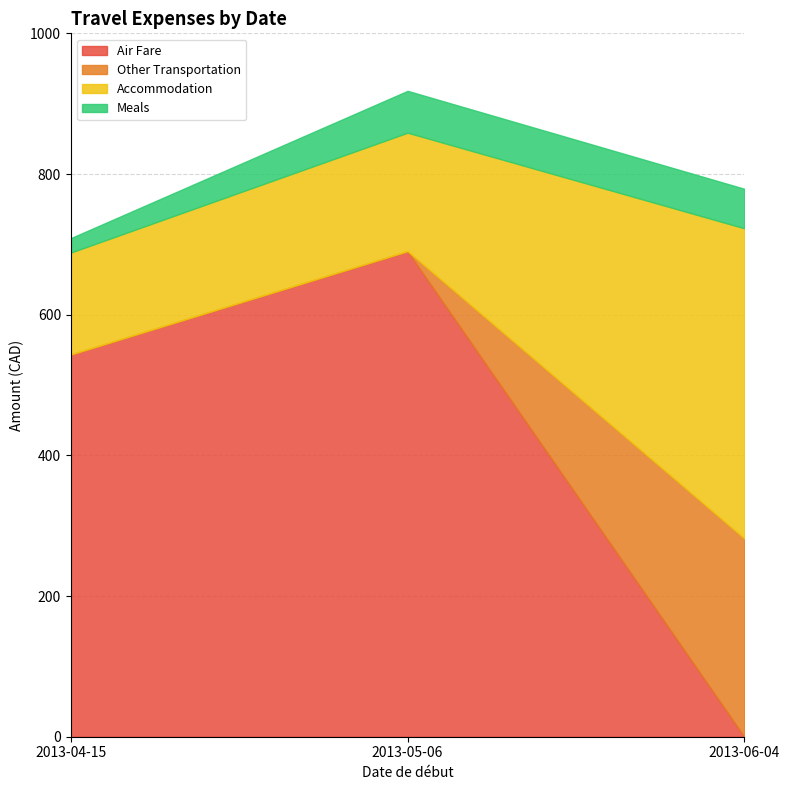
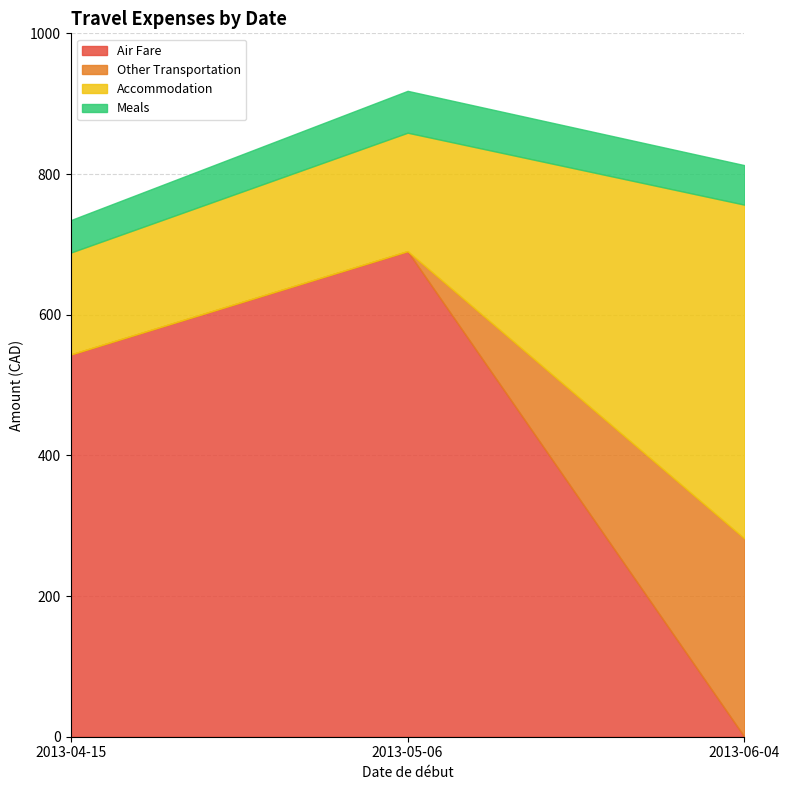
  {
    "Accommodation": {
      "2013-04-15": 140,
      "2013-05-06": 170,
-     "2013-06-04": 440
+     "2013-06-04": 470
    },
    "Meals": {
-     "2013-04-15": 20,
+     "2013-04-15": 50,
      "2013-05-06": 60,
      "2013-06-04": 60
    }
  }
